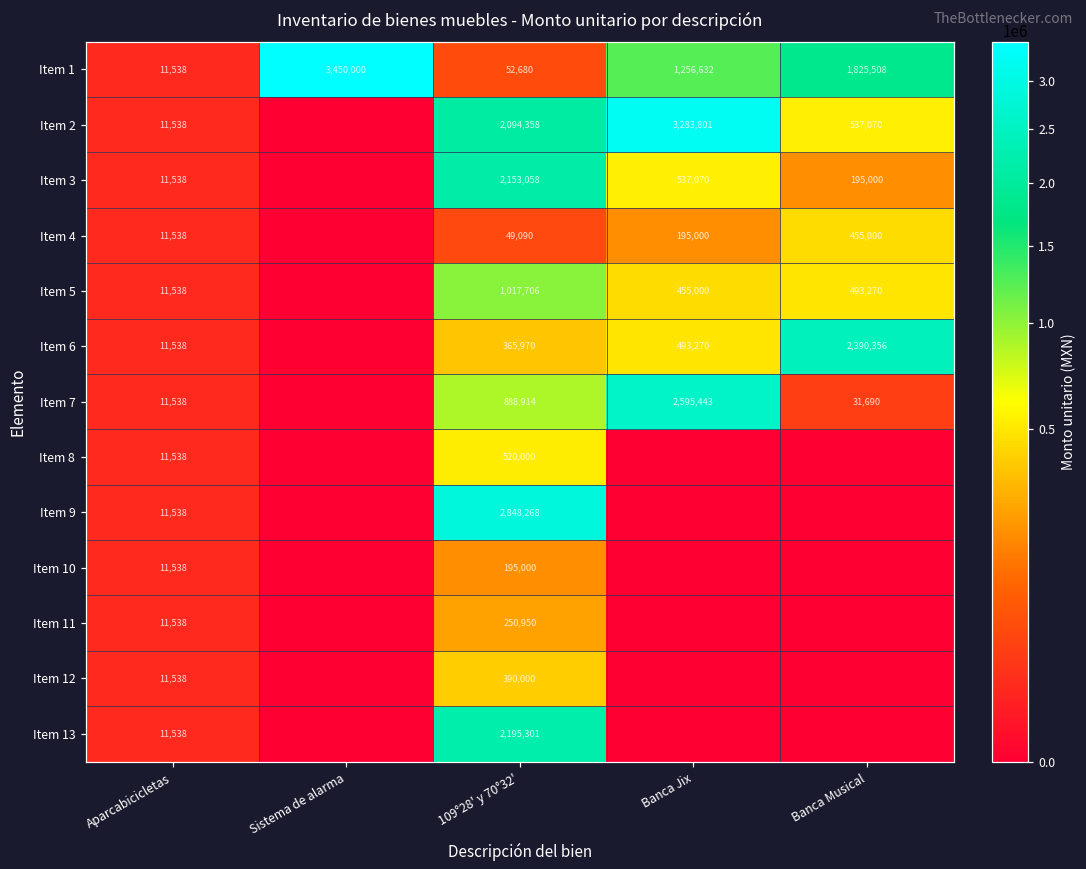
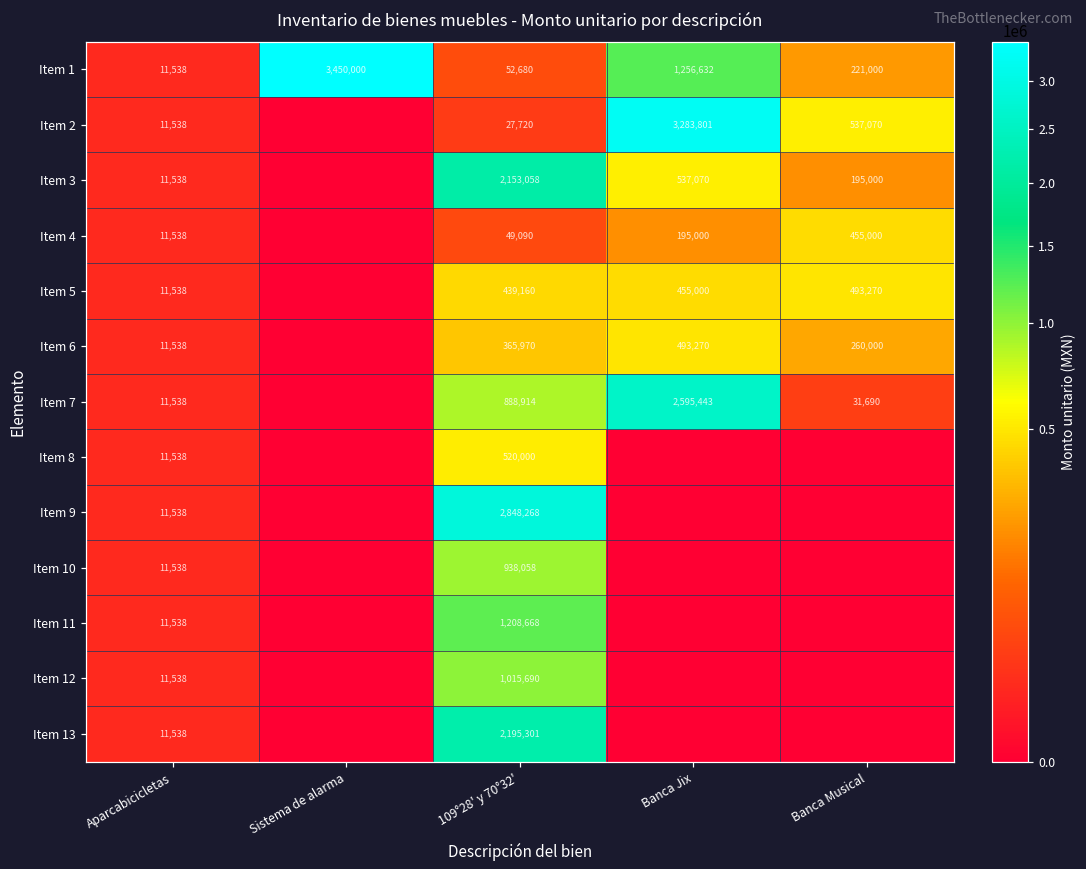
  {
    "Item 1": {
      "Aparcabicicletas": "11,538",
      "Sistema de alarma": "3,450,000",
      "109°28' y 70°32'": "52,680",
      "Banca Jix": "1,256,632",
-     "Banca Musical": "1,825,508"
+     "Banca Musical": "221,000"
    },
    "Item 2": {
      "Aparcabicicletas": "11,538",
-     "109°28' y 70°32'": "2,094,358",
+     "109°28' y 70°32'": "27,720",
      "Banca Jix": "3,283,801",
      "Banca Musical": "537,070"
    },
    "Item 3": {
      "Aparcabicicletas": "11,538",
      "109°28' y 70°32'": "2,153,058",
      "Banca Jix": "537,070",
      "Banca Musical": "195,000"
    },
    "Item 4": {
      "Aparcabicicletas": "11,538",
      "109°28' y 70°32'": "49,090",
      "Banca Jix": "195,000",
      "Banca Musical": "455,000"
    },
    "Item 5": {
      "Aparcabicicletas": "11,538",
-     "109°28' y 70°32'": "1,017,706",
+     "109°28' y 70°32'": "439,160",
      "Banca Jix": "455,000",
      "Banca Musical": "493,270"
    },
    "Item 6": {
      "Aparcabicicletas": "11,538",
      "109°28' y 70°32'": "365,970",
      "Banca Jix": "493,270",
-     "Banca Musical": "2,390,356"
+     "Banca Musical": "260,000"
    },
    "Item 7": {
      "Aparcabicicletas": "11,538",
      "109°28' y 70°32'": "888,914",
      "Banca Jix": "2,595,443",
      "Banca Musical": "31,690"
    },
    "Item 8": {
      "Aparcabicicletas": "11,538",
      "109°28' y 70°32'": "520,000"
    },
    "Item 9": {
      "Aparcabicicletas": "11,538",
      "109°28' y 70°32'": "2,848,268"
    },
    "Item 10": {
      "Aparcabicicletas": "11,538",
-     "109°28' y 70°32'": "195,000"
+     "109°28' y 70°32'": "938,058"
    },
    "Item 11": {
      "Aparcabicicletas": "11,538",
-     "109°28' y 70°32'": "250,950"
+     "109°28' y 70°32'": "1,208,668"
    },
    "Item 12": {
      "Aparcabicicletas": "11,538",
-     "109°28' y 70°32'": "390,000"
+     "109°28' y 70°32'": "1,015,690"
    },
    "Item 13": {
      "Aparcabicicletas": "11,538",
      "109°28' y 70°32'": "2,195,301"
    }
  }
